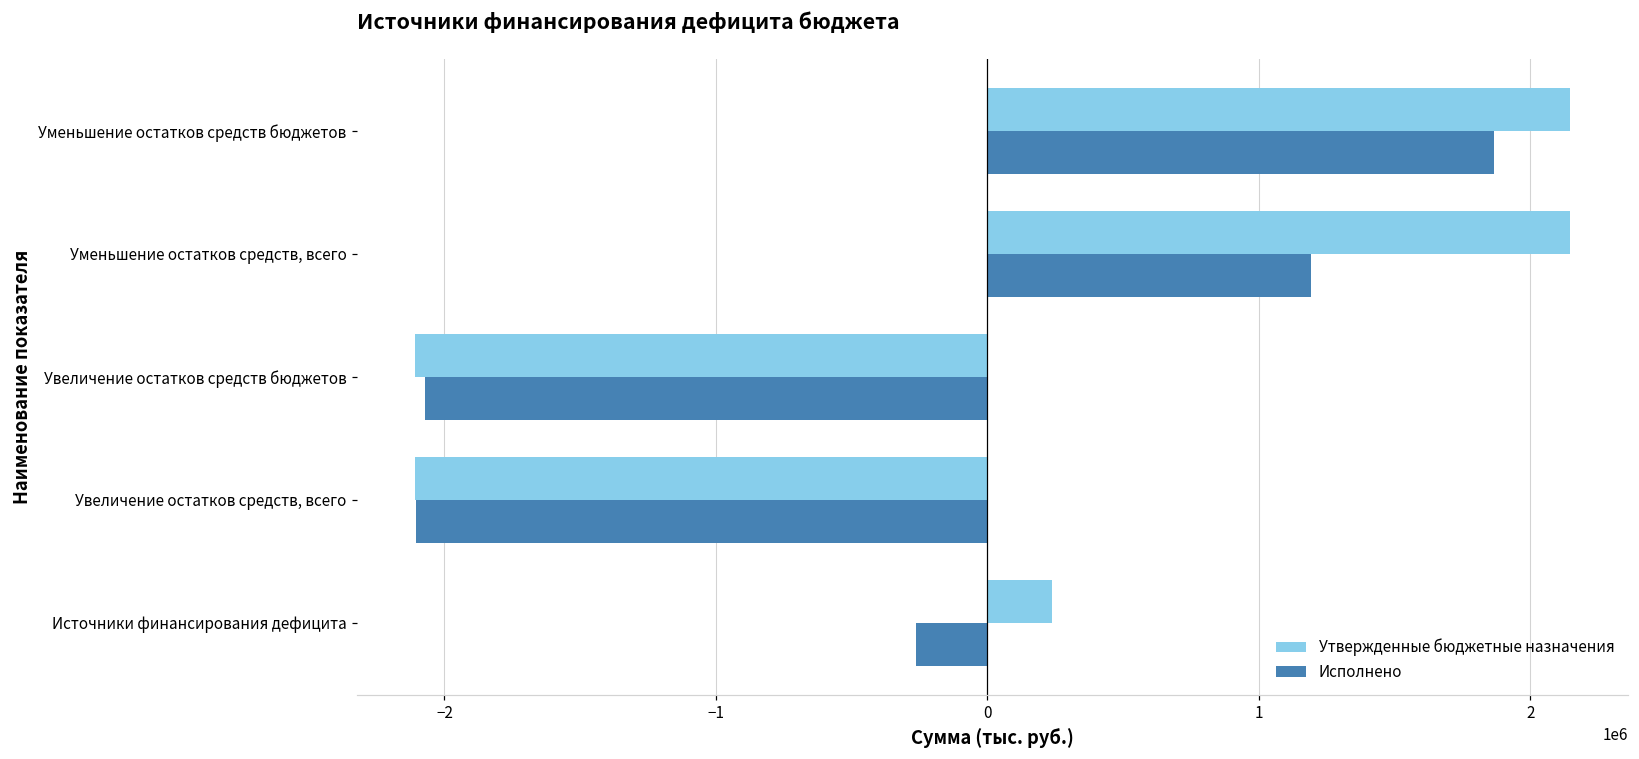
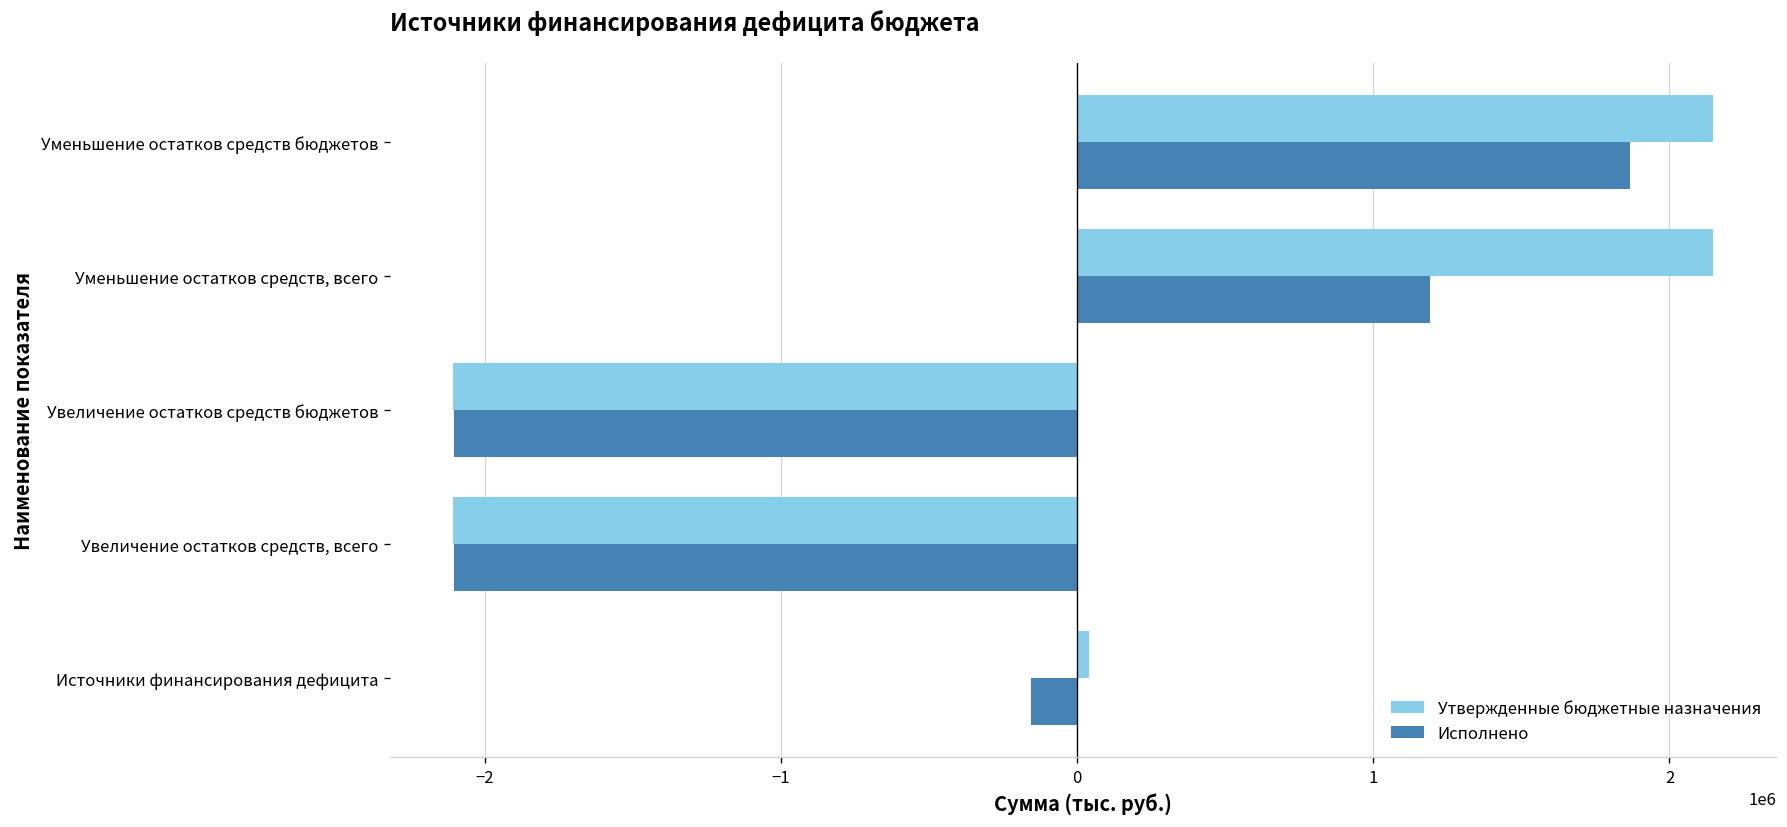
  {
    "Утвержденные бюджетные назначения": {
      "Уменьшение остатков средств бюджетов": 2150000,
      "Уменьшение остатков средств, всего": 2150000,
      "Увеличение остатков средств бюджетов": -2110000,
      "Увеличение остатков средств, всего": -2110000,
-     "Источники финансирования дефицита": 240000
+     "Источники финансирования дефицита": 40000
    },
    "Исполнено": {
      "Уменьшение остатков средств бюджетов": 1870000,
      "Уменьшение остатков средств, всего": 1190000,
-     "Увеличение остатков средств бюджетов": -2070000,
+     "Увеличение остатков средств бюджетов": -2100000,
      "Увеличение остатков средств, всего": -2100000,
-     "Источники финансирования дефицита": -260000
+     "Источники финансирования дефицита": -160000
    }
  }
